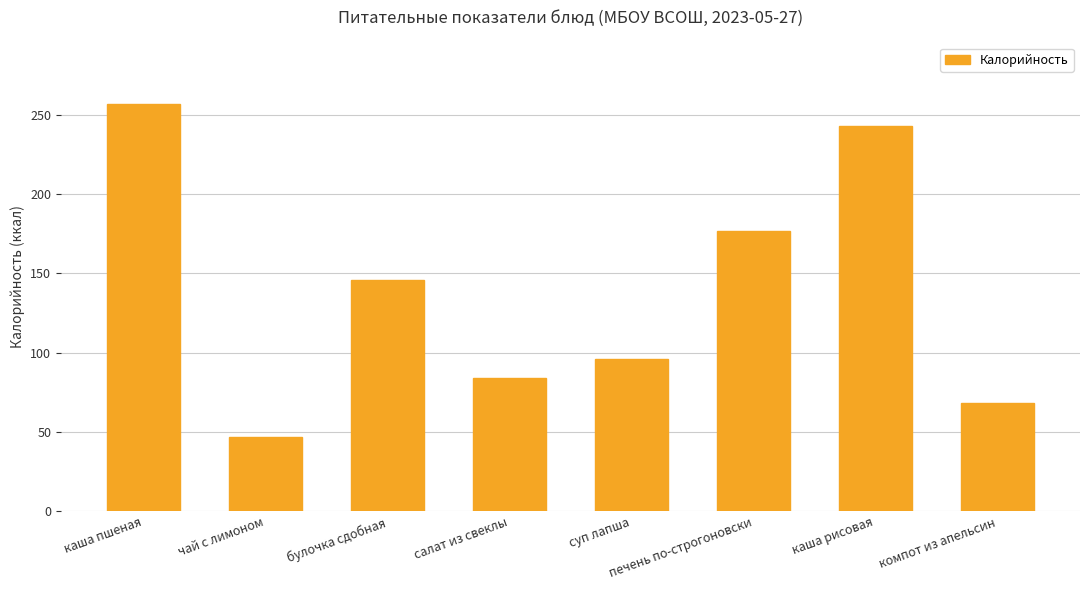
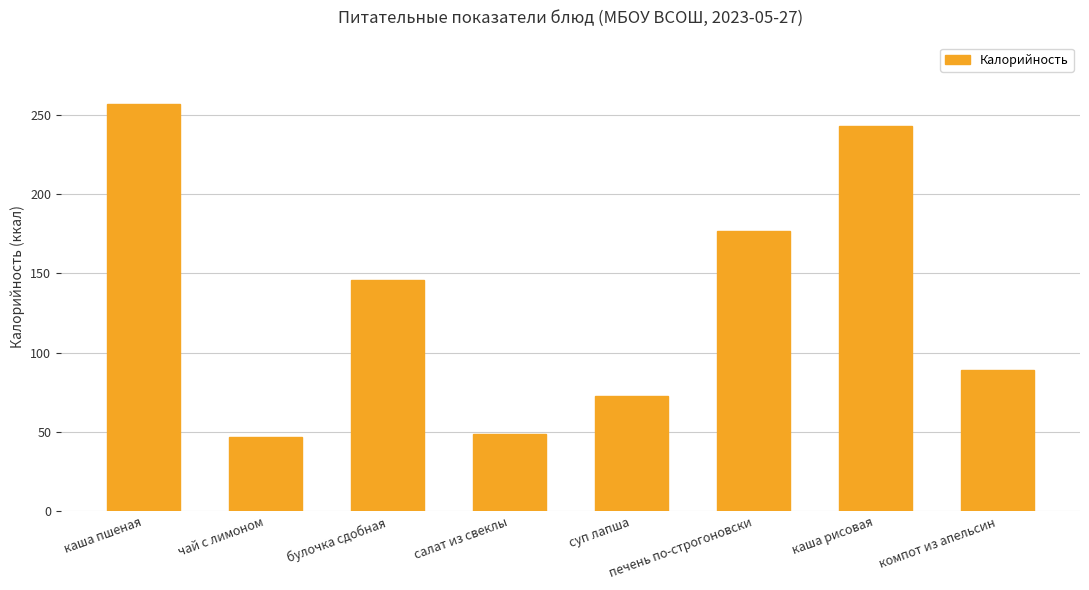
  {
    "каша пшеная": 257,
    "чай с лимоном": 47,
    "булочка сдобная": 146,
-   "салат из свеклы": 84,
-   "суп лапша": 96,
+   "салат из свеклы": 49,
+   "суп лапша": 73,
    "печень по-строгоновски": 177,
    "каша рисовая": 243,
-   "компот из апельсин": 68
+   "компот из апельсин": 89
  }
